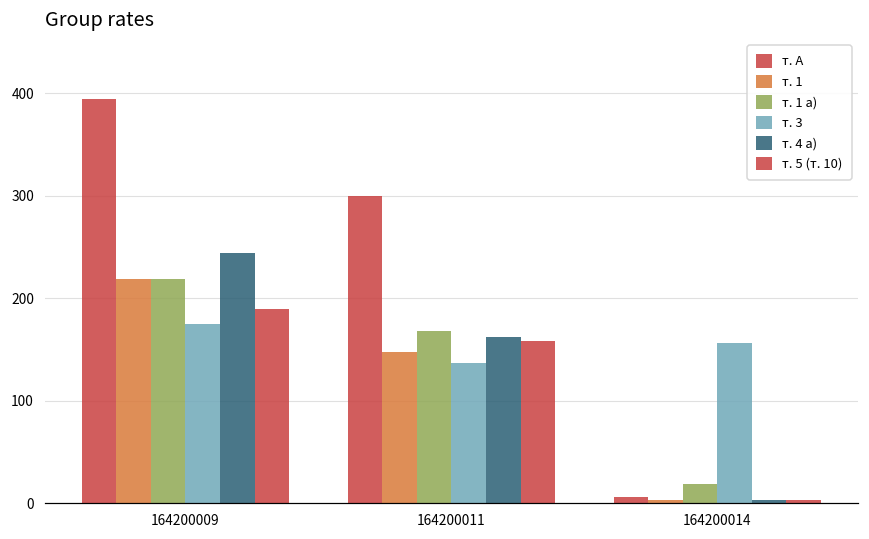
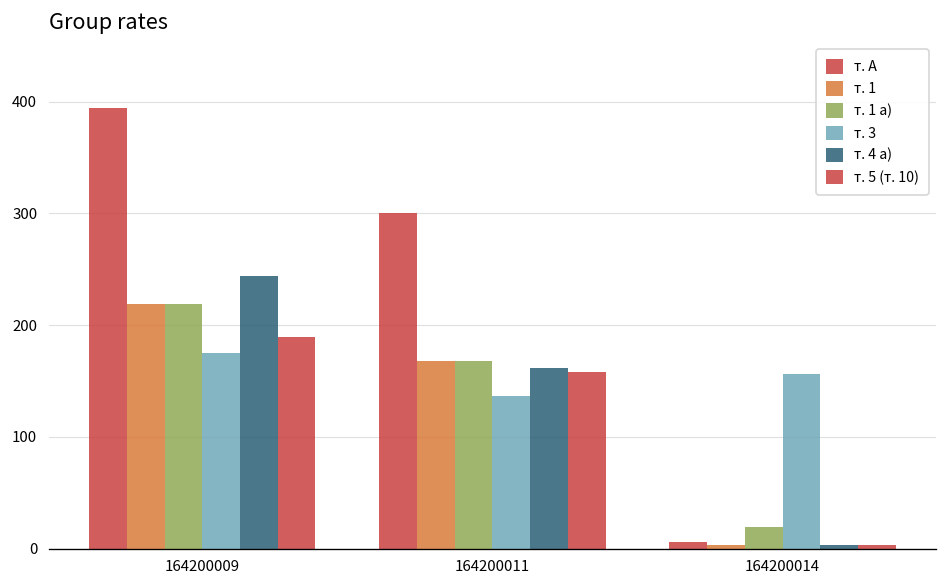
  {
    "т. 1": {
      "164200009": 220,
-     "164200011": 150,
+     "164200011": 170,
      "164200014": 0
    },
    "т. 1 а)": {
      "164200009": 220,
      "164200011": 170,
      "164200014": 20
    },
    "т. 3": {
      "164200009": 180,
      "164200011": 140,
      "164200014": 160
    },
    "т. 4 а)": {
      "164200009": 240,
      "164200011": 160,
      "164200014": 0
    }
  }
